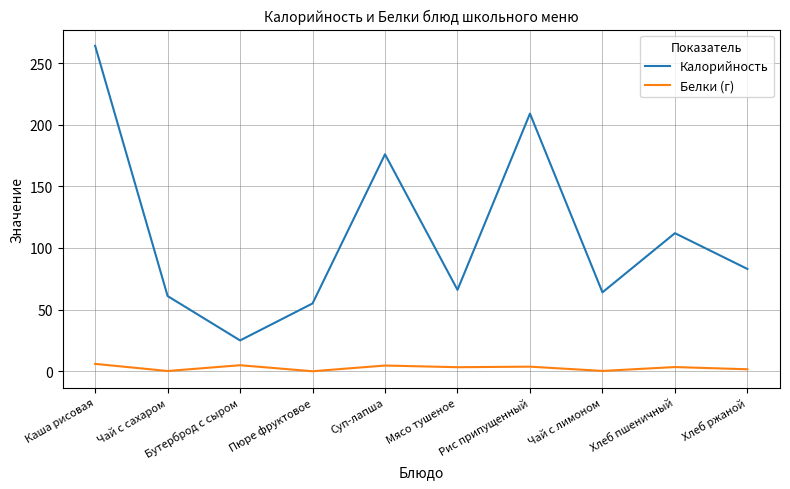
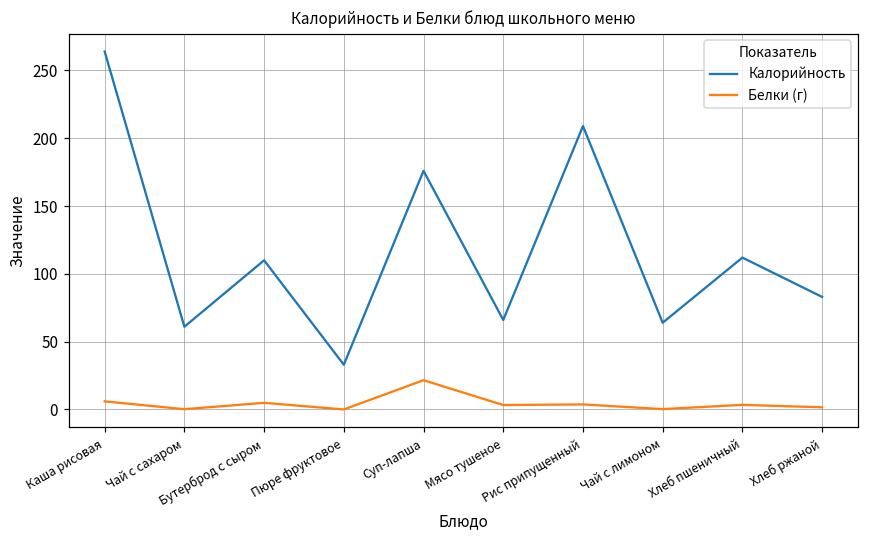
  {
    "Калорийность": {
      "Каша рисовая": 264,
      "Чай с сахаром": 61,
-     "Бутерброд с сыром": 25,
-     "Пюре фруктовое": 55,
+     "Бутерброд с сыром": 110,
+     "Пюре фруктовое": 33,
      "Суп-лапша": 176,
      "Мясо тушеное": 66,
      "Рис припущенный": 209,
      "Чай с лимоном": 64,
      "Хлеб пшеничный": 112,
      "Хлеб ржаной": 83
    },
    "Белки (г)": {
      "Каша рисовая": 6,
      "Чай с сахаром": 0,
      "Бутерброд с сыром": 5,
      "Пюре фруктовое": 0,
-     "Суп-лапша": 5,
+     "Суп-лапша": 22,
      "Мясо тушеное": 3,
      "Рис припущенный": 4,
      "Чай с лимоном": 0,
      "Хлеб пшеничный": 3,
      "Хлеб ржаной": 2
    }
  }
